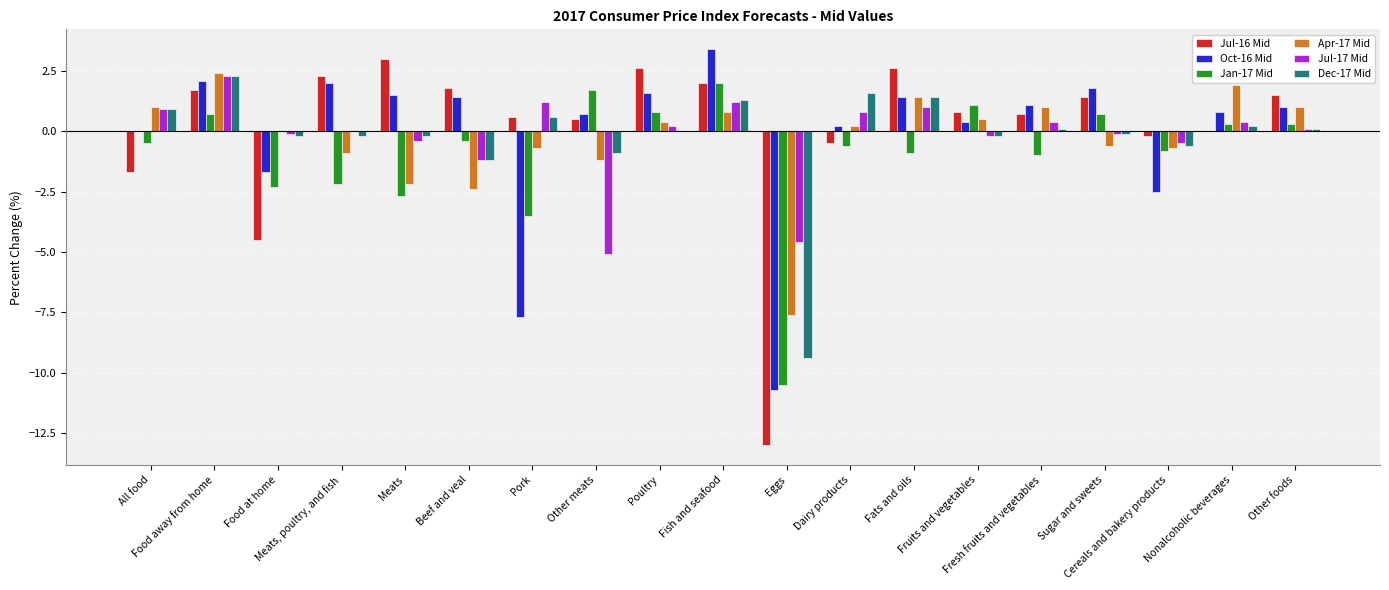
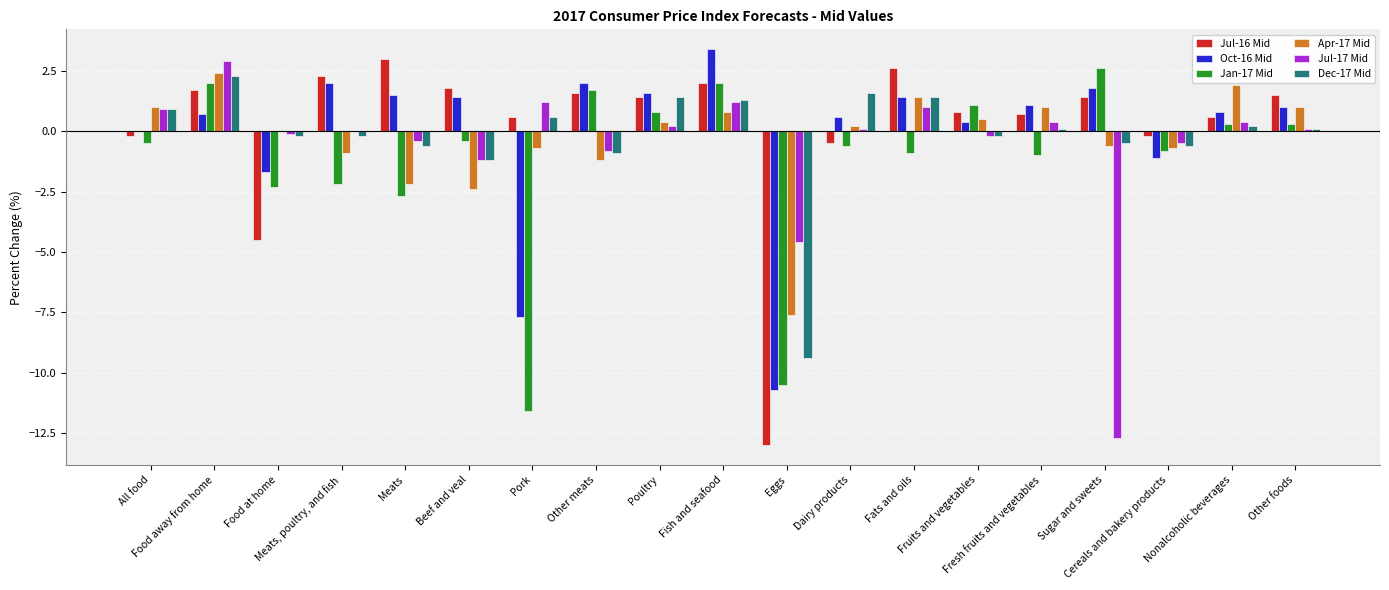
  {
    "Jul-16 Mid": {
-     "All food": -1.7,
+     "All food": -0.2,
      "Food away from home": 1.7,
      "Food at home": -4.5,
      "Meats, poultry, and fish": 2.3,
      "Meats": 3.0,
      "Beef and veal": 1.8,
      "Pork": 0.6,
-     "Other meats": 0.5,
-     "Poultry": 2.6,
+     "Other meats": 1.6,
+     "Poultry": 1.4,
      "Fish and seafood": 2.0,
      "Eggs": -13.0,
      "Dairy products": -0.5,
      "Fats and oils": 2.6,
      "Fruits and vegetables": 0.8,
      "Fresh fruits and vegetables": 0.7,
      "Sugar and sweets": 1.4,
      "Cereals and bakery products": -0.2,
-     "Nonalcoholic beverages": 0.0,
+     "Nonalcoholic beverages": 0.6,
      "Other foods": 1.5
    },
    "Oct-16 Mid": {
      "All food": 0.0,
-     "Food away from home": 2.1,
+     "Food away from home": 0.7,
      "Food at home": -1.7,
      "Meats, poultry, and fish": 2.0,
      "Meats": 1.5,
      "Beef and veal": 1.4,
      "Pork": -7.7,
-     "Other meats": 0.7,
+     "Other meats": 2.0,
      "Poultry": 1.6,
      "Fish and seafood": 3.4,
      "Eggs": -10.7,
-     "Dairy products": 0.2,
+     "Dairy products": 0.6,
      "Fats and oils": 1.4,
      "Fruits and vegetables": 0.4,
      "Fresh fruits and vegetables": 1.1,
      "Sugar and sweets": 1.8,
-     "Cereals and bakery products": -2.5,
+     "Cereals and bakery products": -1.1,
      "Nonalcoholic beverages": 0.8,
      "Other foods": 1.0
    },
    "Jan-17 Mid": {
      "All food": -0.5,
-     "Food away from home": 0.7,
+     "Food away from home": 2.0,
      "Food at home": -2.3,
      "Meats, poultry, and fish": -2.2,
      "Meats": -2.7,
      "Beef and veal": -0.4,
-     "Pork": -3.5,
+     "Pork": -11.6,
      "Other meats": 1.7,
      "Poultry": 0.8,
      "Fish and seafood": 2.0,
      "Eggs": -10.5,
      "Dairy products": -0.6,
      "Fats and oils": -0.9,
      "Fruits and vegetables": 1.1,
      "Fresh fruits and vegetables": -1.0,
-     "Sugar and sweets": 0.7,
+     "Sugar and sweets": 2.6,
      "Cereals and bakery products": -0.8,
      "Nonalcoholic beverages": 0.3,
      "Other foods": 0.3
    },
    "Apr-17 Mid": {
      "All food": 1.0,
      "Food away from home": 2.4,
      "Food at home": 0.0,
      "Meats, poultry, and fish": -0.9,
      "Meats": -2.2,
      "Beef and veal": -2.4,
      "Pork": -0.7,
      "Other meats": -1.2,
      "Poultry": 0.4,
      "Fish and seafood": 0.8,
      "Eggs": -7.6,
      "Dairy products": 0.2,
      "Fats and oils": 1.4,
      "Fruits and vegetables": 0.5,
      "Fresh fruits and vegetables": 1.0,
      "Sugar and sweets": -0.6,
      "Cereals and bakery products": -0.7,
      "Nonalcoholic beverages": 1.9,
      "Other foods": 1.0
    },
    "Jul-17 Mid": {
      "All food": 0.9,
-     "Food away from home": 2.3,
+     "Food away from home": 2.9,
      "Meats, poultry, and fish": 0.0,
      "Meats": -0.4,
      "Beef and veal": -1.2,
      "Pork": 1.2,
-     "Other meats": -5.1,
+     "Other meats": -0.8,
      "Poultry": 0.2,
      "Fish and seafood": 1.2,
      "Eggs": -4.6,
-     "Dairy products": 0.8,
+     "Dairy products": 0.1,
      "Fats and oils": 1.0,
      "Fruits and vegetables": -0.2,
      "Fresh fruits and vegetables": 0.4,
-     "Sugar and sweets": -0.1,
+     "Sugar and sweets": -12.7,
      "Cereals and bakery products": -0.5,
      "Nonalcoholic beverages": 0.4
    },
    "Dec-17 Mid": {
      "All food": 0.9,
      "Food away from home": 2.3,
      "Food at home": -0.2,
      "Meats, poultry, and fish": -0.2,
-     "Meats": -0.2,
+     "Meats": -0.6,
      "Beef and veal": -1.2,
      "Pork": 0.6,
      "Other meats": -0.9,
-     "Poultry": 0.0,
+     "Poultry": 1.4,
      "Fish and seafood": 1.3,
      "Eggs": -9.4,
      "Dairy products": 1.6,
      "Fats and oils": 1.4,
      "Fruits and vegetables": -0.2,
-     "Sugar and sweets": -0.1,
+     "Sugar and sweets": -0.5,
      "Cereals and bakery products": -0.6,
      "Nonalcoholic beverages": 0.2
    }
  }
